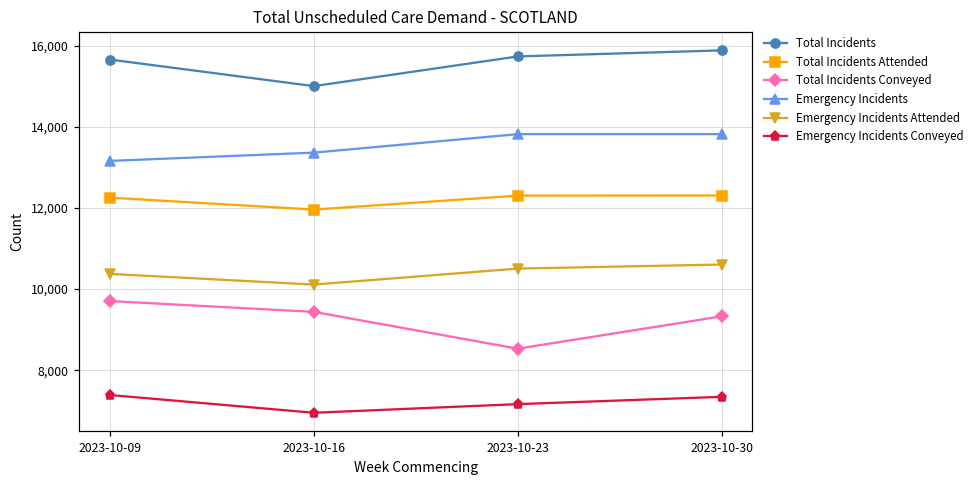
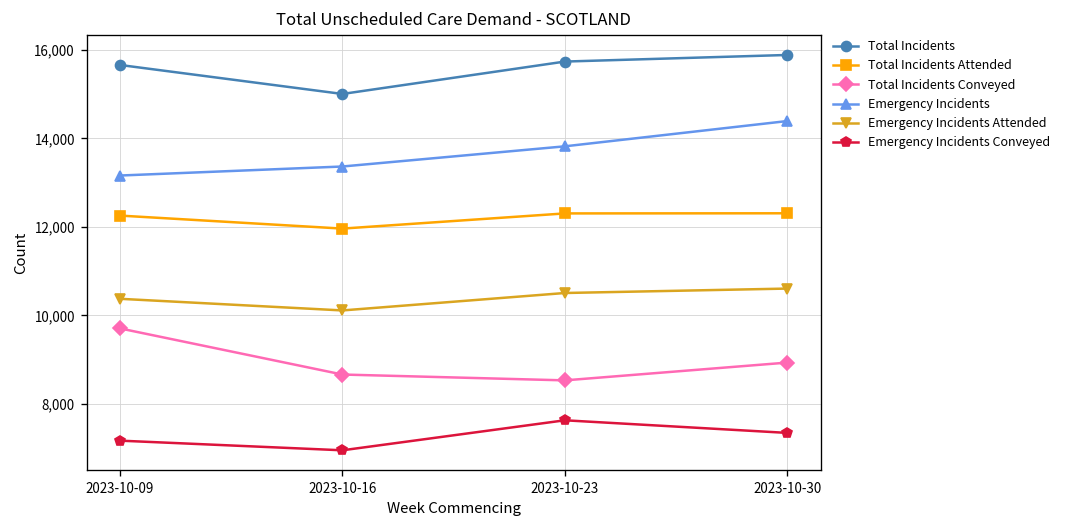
  {
    "Total Incidents": {
      "2023-10-09": "15,700",
      "2023-10-16": "15,000",
      "2023-10-23": "15,700",
      "2023-10-30": "15,900"
    },
    "Total Incidents Conveyed": {
      "2023-10-09": "9,700",
-     "2023-10-16": "9,400",
+     "2023-10-16": "8,700",
      "2023-10-23": "8,500",
-     "2023-10-30": "9,300"
+     "2023-10-30": "8,900"
    },
    "Emergency Incidents": {
      "2023-10-09": "13,200",
      "2023-10-16": "13,400",
      "2023-10-23": "13,800",
-     "2023-10-30": "13,800"
+     "2023-10-30": "14,400"
    },
    "Emergency Incidents Conveyed": {
-     "2023-10-09": "7,400",
+     "2023-10-09": "7,200",
      "2023-10-16": "7,000",
-     "2023-10-23": "7,200",
+     "2023-10-23": "7,600",
      "2023-10-30": "7,300"
    }
  }
